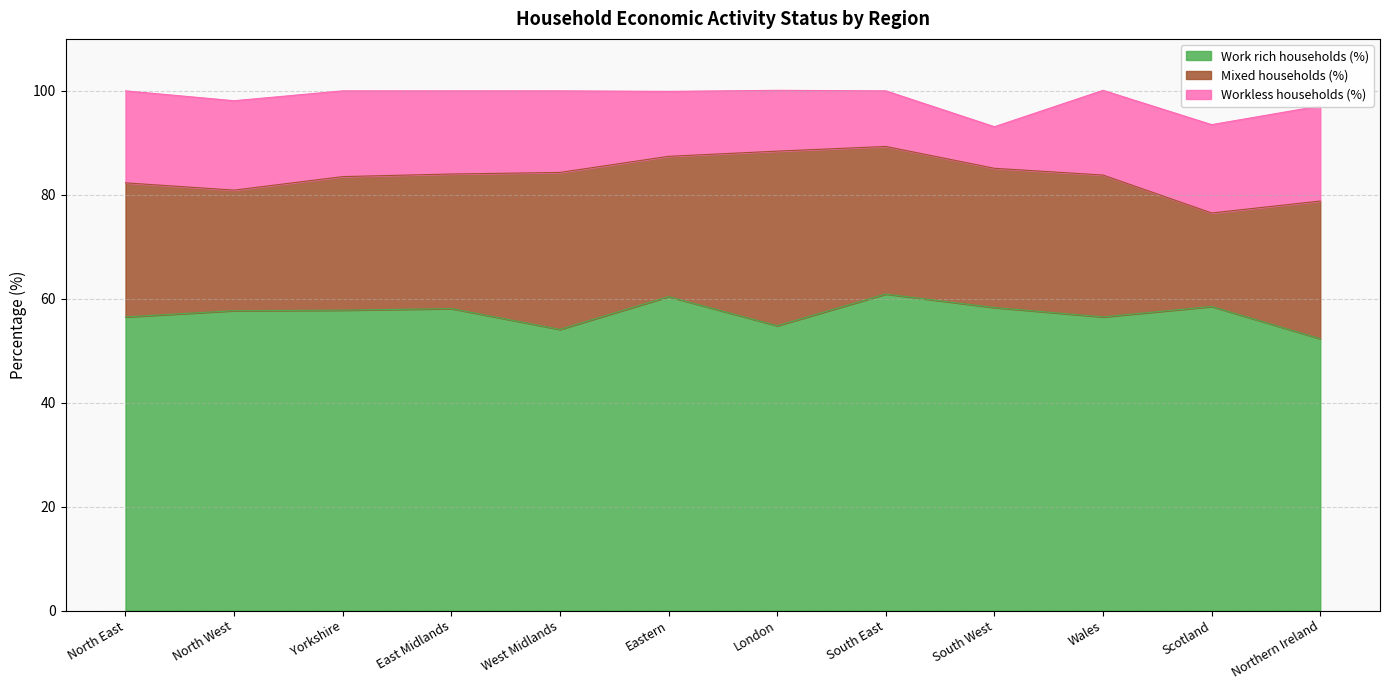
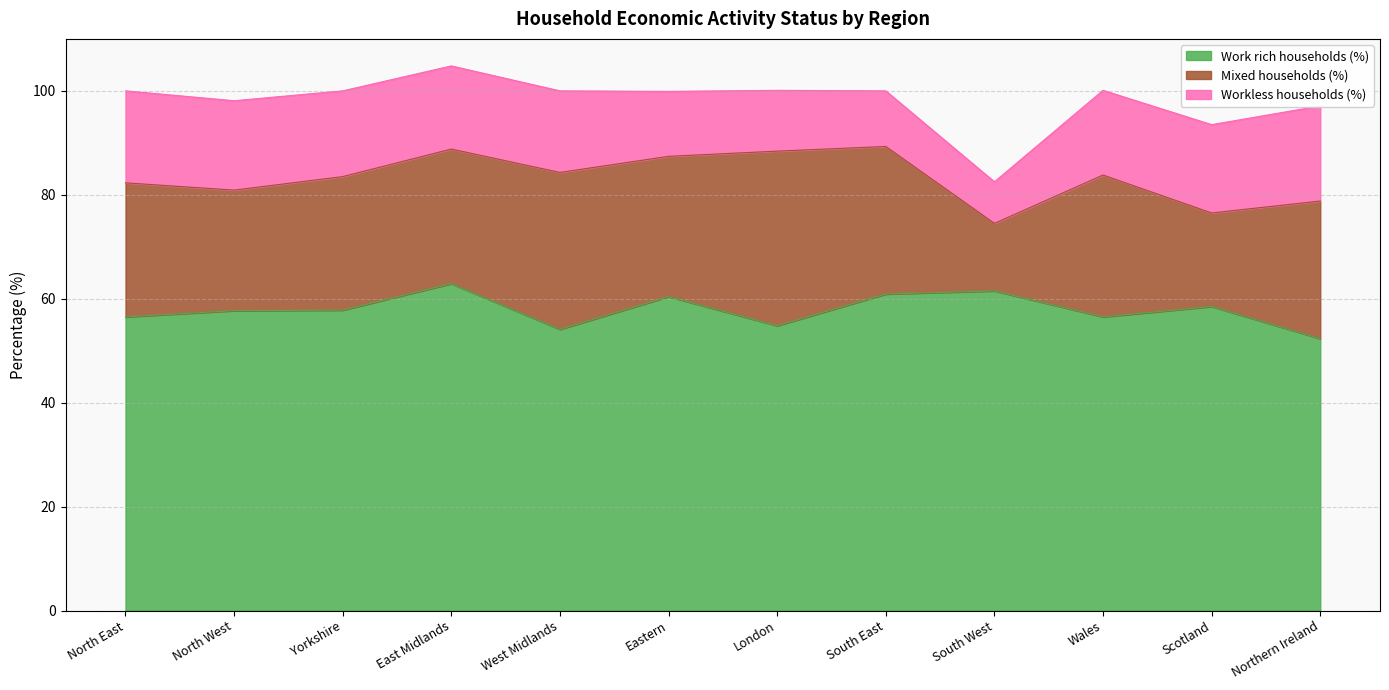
  {
    "Work rich households (%)": {
      "North East": 57,
      "North West": 58,
      "Yorkshire": 58,
-     "East Midlands": 58,
+     "East Midlands": 63,
      "West Midlands": 54,
      "Eastern": 60,
      "London": 55,
      "South East": 61,
-     "South West": 58,
+     "South West": 62,
      "Wales": 57,
      "Scotland": 59,
      "Northern Ireland": 52
    },
    "Mixed households (%)": {
      "North East": 26,
      "North West": 23,
      "Yorkshire": 26,
      "East Midlands": 26,
      "West Midlands": 30,
      "Eastern": 27,
      "London": 34,
      "South East": 28,
-     "South West": 27,
+     "South West": 13,
      "Wales": 27,
      "Scotland": 18,
      "Northern Ireland": 27
    },
    "Workless households (%)": {
      "North East": 18,
      "North West": 17,
      "Yorkshire": 17,
      "East Midlands": 16,
      "West Midlands": 16,
      "Eastern": 13,
      "London": 12,
      "South East": 11,
      "South West": 8,
      "Wales": 16,
      "Scotland": 17
    }
  }
